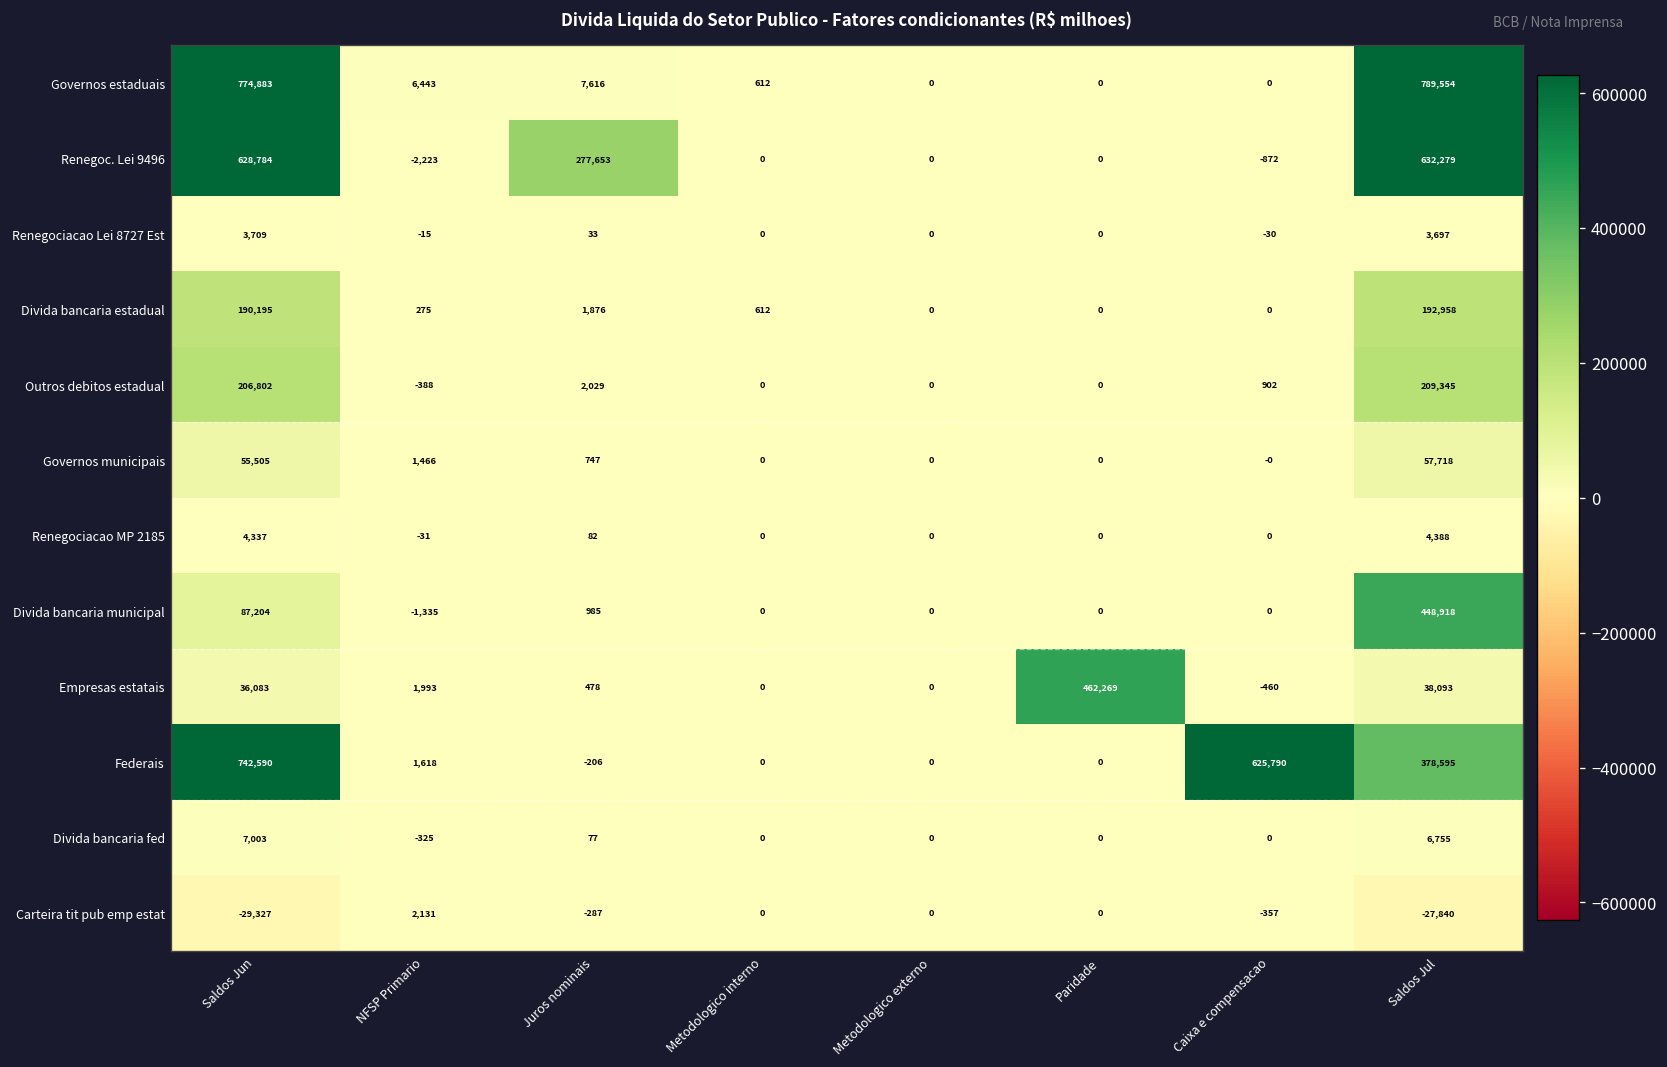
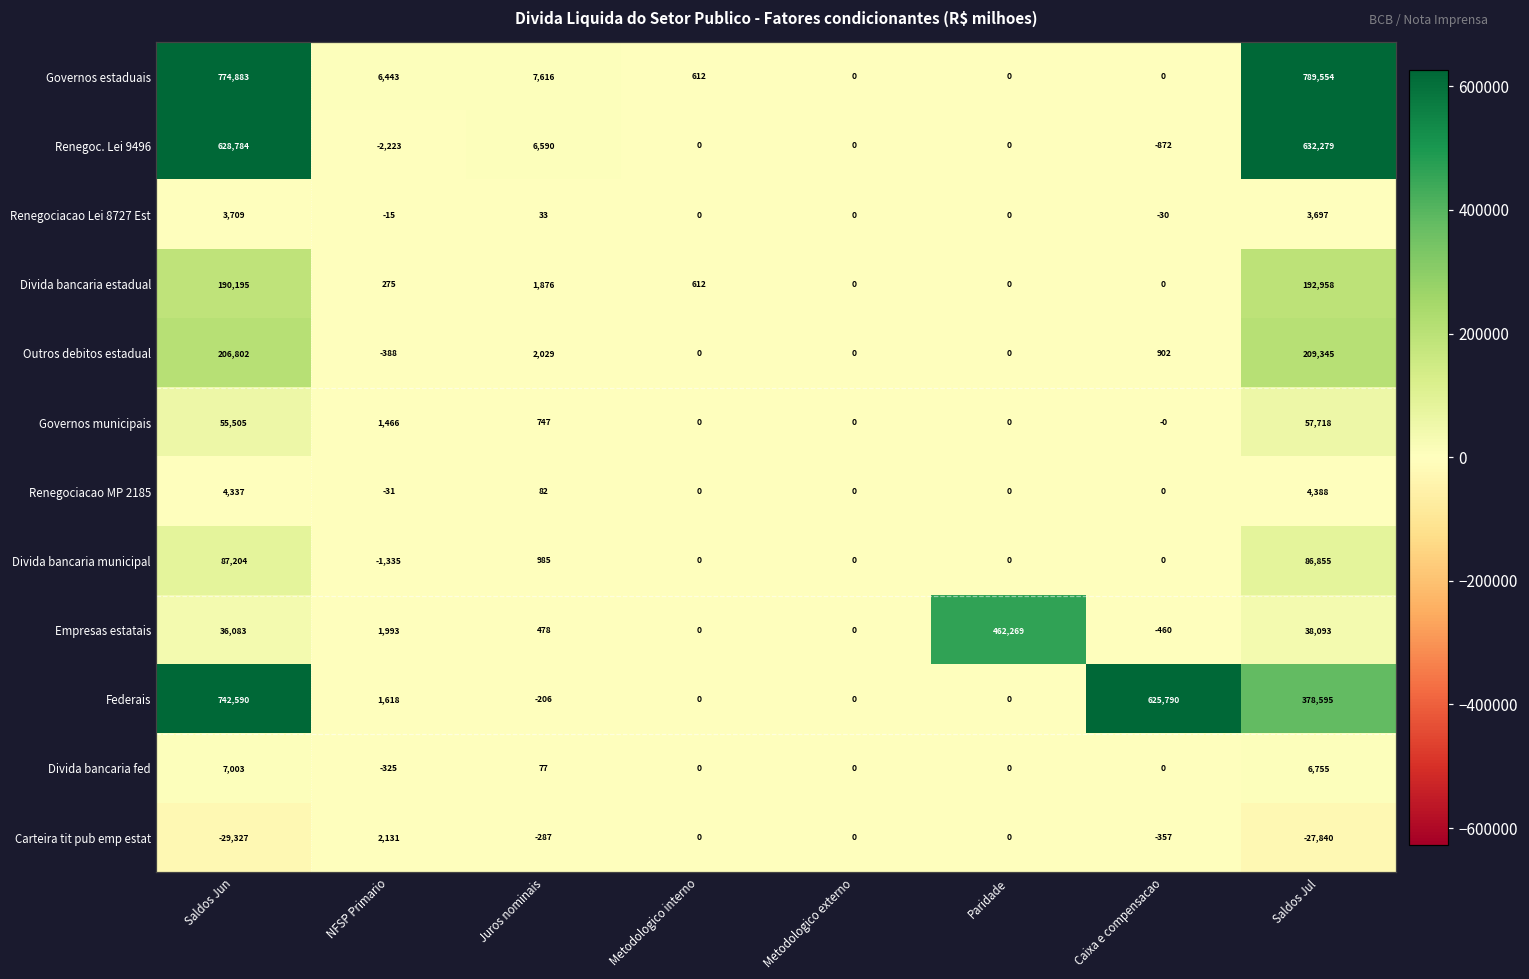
  {
    "Governos estaduais": {
      "Saldos Jun": "774,883",
      "NFSP Primario": "6,443",
      "Juros nominais": "7,616",
      "Metodologico interno": "612",
      "Metodologico externo": "0",
      "Paridade": "0",
      "Caixa e compensacao": "0",
      "Saldos Jul": "789,554"
    },
    "Renegoc. Lei 9496": {
      "Saldos Jun": "628,784",
      "NFSP Primario": "-2,223",
-     "Juros nominais": "277,653",
+     "Juros nominais": "6,590",
      "Metodologico interno": "0",
      "Metodologico externo": "0",
      "Paridade": "0",
      "Caixa e compensacao": "-872",
      "Saldos Jul": "632,279"
    },
    "Renegociacao Lei 8727 Est": {
      "Saldos Jun": "3,709",
      "NFSP Primario": "-15",
      "Juros nominais": "33",
      "Metodologico interno": "0",
      "Metodologico externo": "0",
      "Paridade": "0",
      "Caixa e compensacao": "-30",
      "Saldos Jul": "3,697"
    },
    "Divida bancaria estadual": {
      "Saldos Jun": "190,195",
      "NFSP Primario": "275",
      "Juros nominais": "1,876",
      "Metodologico interno": "612",
      "Metodologico externo": "0",
      "Paridade": "0",
      "Caixa e compensacao": "0",
      "Saldos Jul": "192,958"
    },
    "Outros debitos estadual": {
      "Saldos Jun": "206,802",
      "NFSP Primario": "-388",
      "Juros nominais": "2,029",
      "Metodologico interno": "0",
      "Metodologico externo": "0",
      "Paridade": "0",
      "Caixa e compensacao": "902",
      "Saldos Jul": "209,345"
    },
    "Governos municipais": {
      "Saldos Jun": "55,505",
      "NFSP Primario": "1,466",
      "Juros nominais": "747",
      "Metodologico interno": "0",
      "Metodologico externo": "0",
      "Paridade": "0",
      "Caixa e compensacao": "-0",
      "Saldos Jul": "57,718"
    },
    "Renegociacao MP 2185": {
      "Saldos Jun": "4,337",
      "NFSP Primario": "-31",
      "Juros nominais": "82",
      "Metodologico interno": "0",
      "Metodologico externo": "0",
      "Paridade": "0",
      "Caixa e compensacao": "0",
      "Saldos Jul": "4,388"
    },
    "Divida bancaria municipal": {
      "Saldos Jun": "87,204",
      "NFSP Primario": "-1,335",
      "Juros nominais": "985",
      "Metodologico interno": "0",
      "Metodologico externo": "0",
      "Paridade": "0",
      "Caixa e compensacao": "0",
-     "Saldos Jul": "448,918"
+     "Saldos Jul": "86,855"
    },
    "Empresas estatais": {
      "Saldos Jun": "36,083",
      "NFSP Primario": "1,993",
      "Juros nominais": "478",
      "Metodologico interno": "0",
      "Metodologico externo": "0",
      "Paridade": "462,269",
      "Caixa e compensacao": "-460",
      "Saldos Jul": "38,093"
    },
    "Federais": {
      "Saldos Jun": "742,590",
      "NFSP Primario": "1,618",
      "Juros nominais": "-206",
      "Metodologico interno": "0",
      "Metodologico externo": "0",
      "Paridade": "0",
      "Caixa e compensacao": "625,790",
      "Saldos Jul": "378,595"
    },
    "Divida bancaria fed": {
      "Saldos Jun": "7,003",
      "NFSP Primario": "-325",
      "Juros nominais": "77",
      "Metodologico interno": "0",
      "Metodologico externo": "0",
      "Paridade": "0",
      "Caixa e compensacao": "0",
      "Saldos Jul": "6,755"
    },
    "Carteira tit pub emp estat": {
      "Saldos Jun": "-29,327",
      "NFSP Primario": "2,131",
      "Juros nominais": "-287",
      "Metodologico interno": "0",
      "Metodologico externo": "0",
      "Paridade": "0",
      "Caixa e compensacao": "-357",
      "Saldos Jul": "-27,840"
    }
  }
